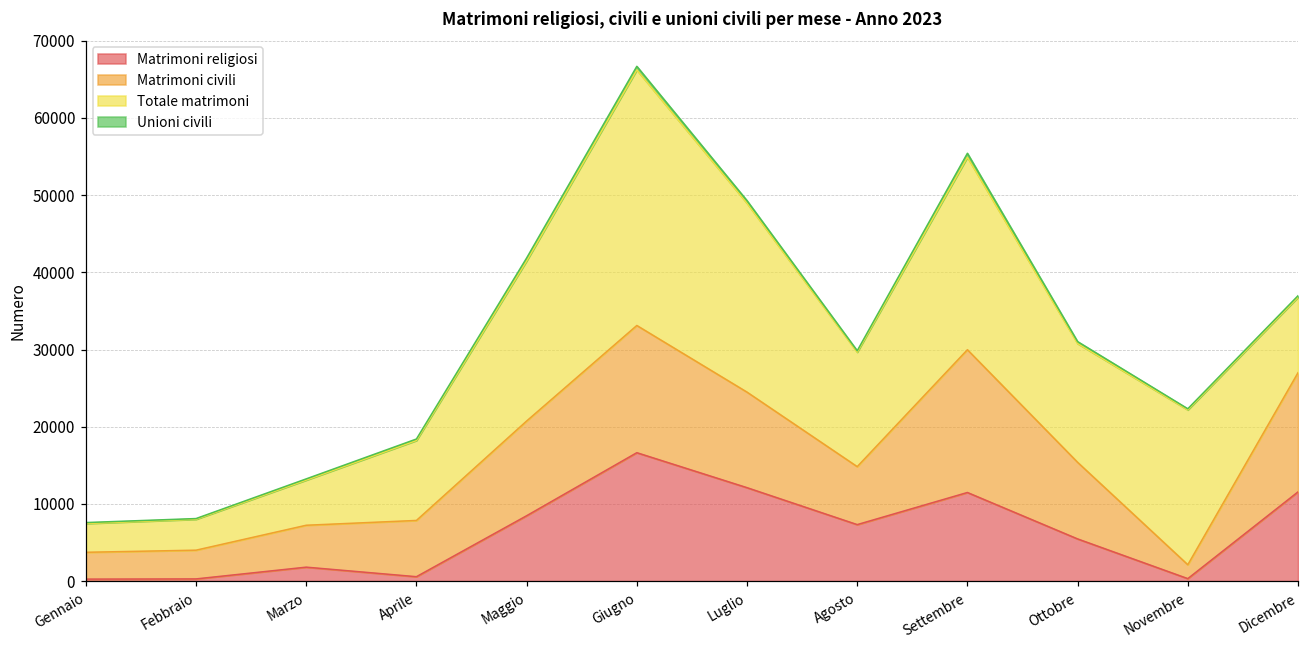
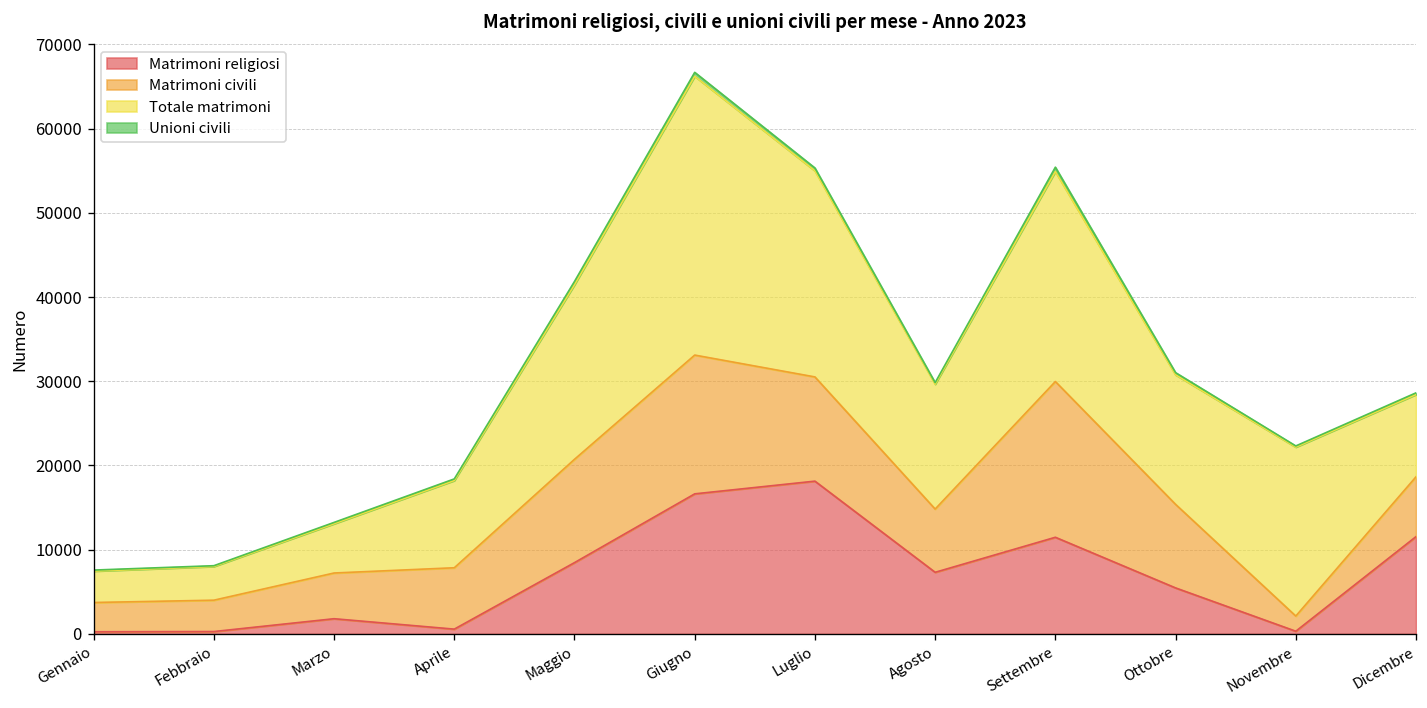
  {
    "Matrimoni religiosi": {
      "Gennaio": 0,
      "Febbraio": 0,
      "Marzo": 2000,
      "Aprile": 1000,
      "Maggio": 8000,
      "Giugno": 17000,
-     "Luglio": 12000,
+     "Luglio": 18000,
      "Agosto": 7000,
      "Settembre": 11000,
      "Ottobre": 5000,
      "Novembre": 0,
      "Dicembre": 12000
    },
    "Matrimoni civili": {
      "Gennaio": 3000,
      "Febbraio": 4000,
      "Marzo": 5000,
      "Aprile": 7000,
      "Maggio": 12000,
      "Giugno": 16000,
      "Luglio": 12000,
      "Agosto": 8000,
      "Settembre": 18000,
      "Ottobre": 10000,
      "Novembre": 2000,
-     "Dicembre": 15000
+     "Dicembre": 7000
    },
    "Totale matrimoni": {
      "Maggio": 21000,
      "Giugno": 33000,
      "Settembre": 25000
    },
    "Unioni civili": {
      "Maggio": 0,
      "Giugno": 0,
      "Settembre": 1000
    }
  }
